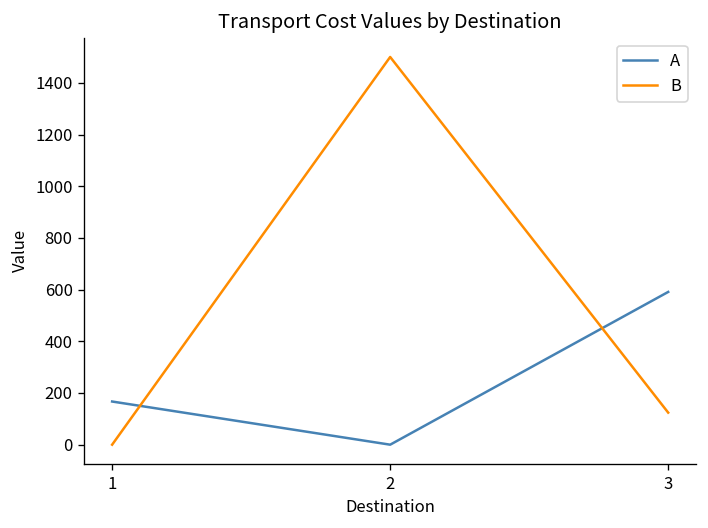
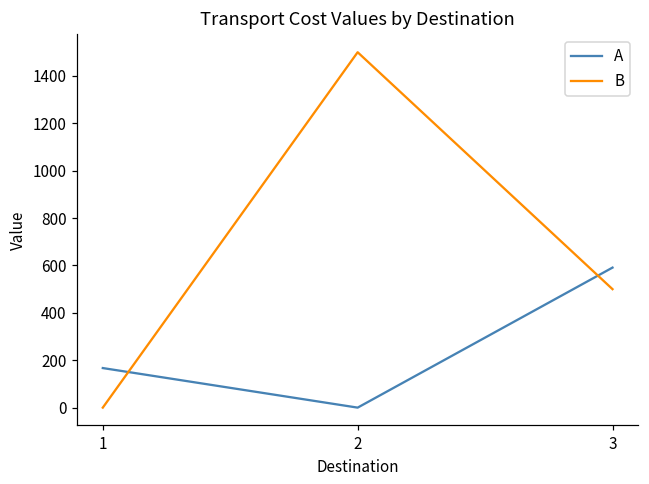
  {
    "A": {
      "1": 170,
      "2": 0,
      "3": 590
    },
    "B": {
      "1": 0,
      "2": 1500,
-     "3": 120
+     "3": 500
    }
  }
